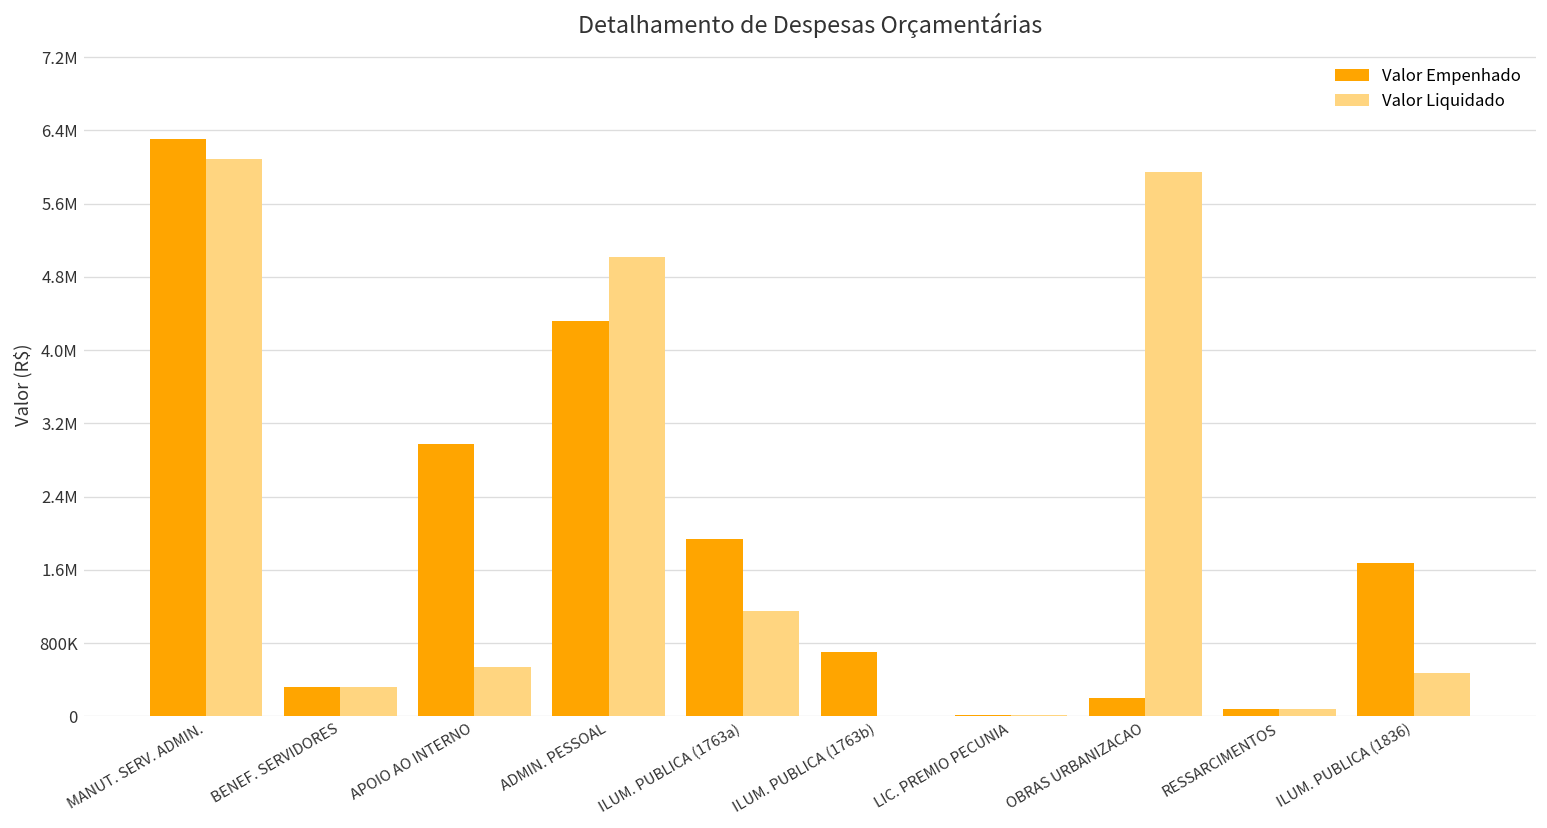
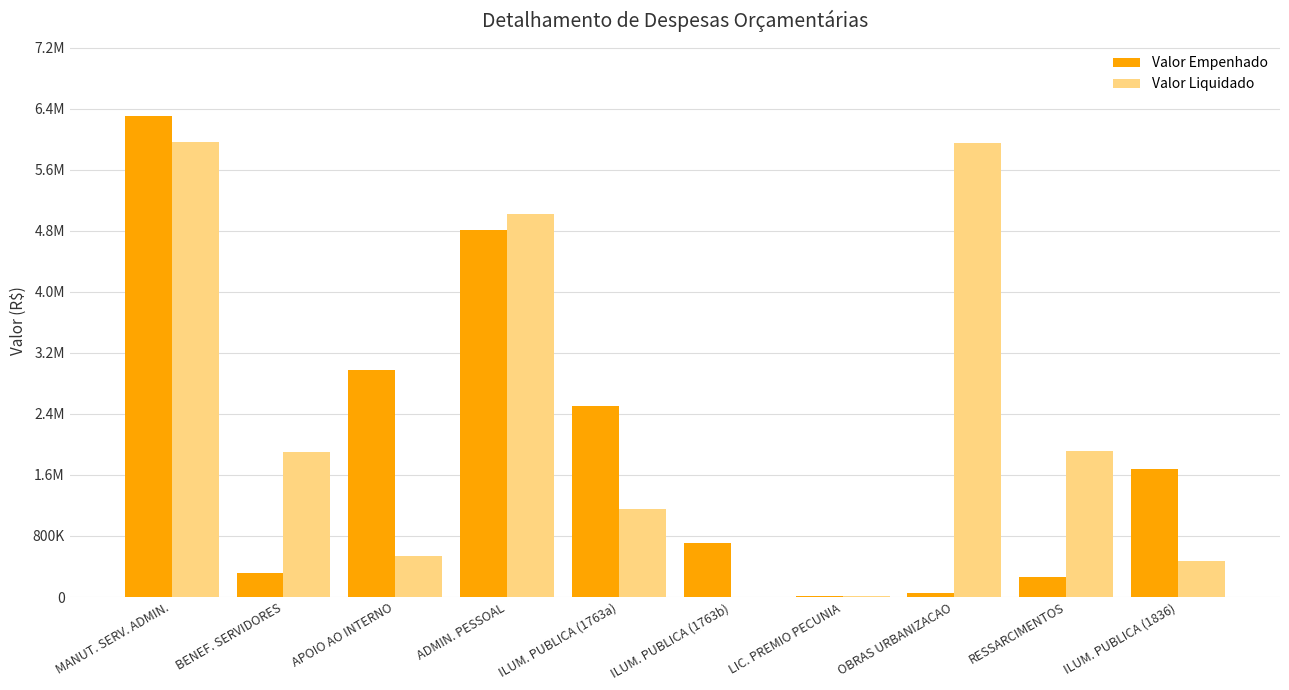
  {
    "Valor Empenhado": {
      "MANUT. SERV. ADMIN.": 6300000,
      "BENEF. SERVIDORES": 300000,
      "APOIO AO INTERNO": 3000000,
-     "ADMIN. PESSOAL": 4300000,
-     "ILUM. PUBLICA (1763a)": 1900000,
+     "ADMIN. PESSOAL": 4800000,
+     "ILUM. PUBLICA (1763a)": 2500000,
      "ILUM. PUBLICA (1763b)": 700000,
-     "OBRAS URBANIZACAO": 200000,
-     "RESSARCIMENTOS": 100000,
+     "OBRAS URBANIZACAO": 100000,
+     "RESSARCIMENTOS": 300000,
      "ILUM. PUBLICA (1836)": 1700000
    },
    "Valor Liquidado": {
-     "MANUT. SERV. ADMIN.": 6100000,
-     "BENEF. SERVIDORES": 300000,
+     "MANUT. SERV. ADMIN.": 6000000,
+     "BENEF. SERVIDORES": 1900000,
      "APOIO AO INTERNO": 500000,
      "ADMIN. PESSOAL": 5000000,
      "ILUM. PUBLICA (1763a)": 1100000,
      "ILUM. PUBLICA (1763b)": 0,
      "OBRAS URBANIZACAO": 5900000,
-     "RESSARCIMENTOS": 100000,
+     "RESSARCIMENTOS": 1900000,
      "ILUM. PUBLICA (1836)": 500000
    }
  }
